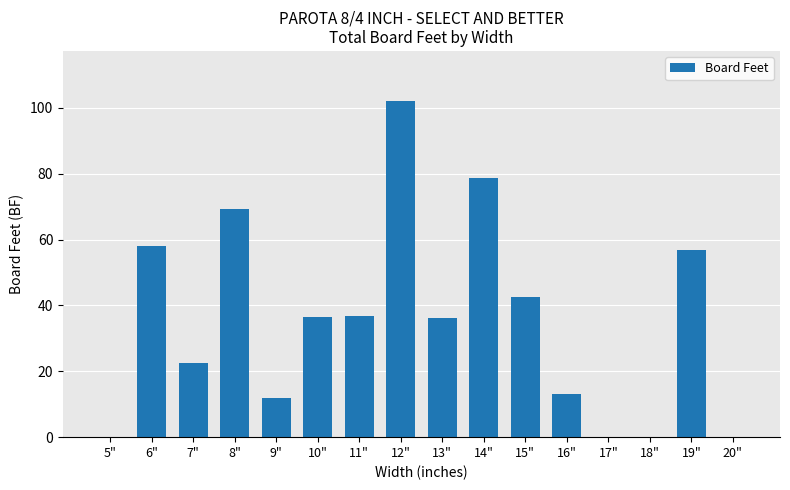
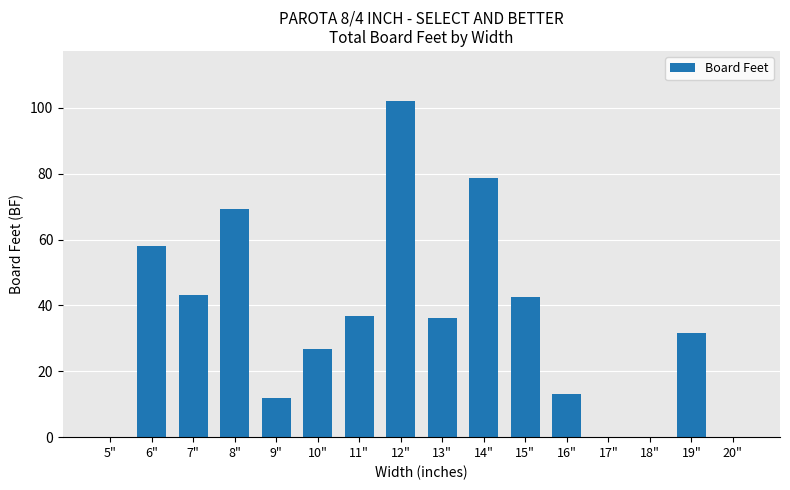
  {
    "5\"": 0,
    "6\"": 58,
-   "7\"": 23,
+   "7\"": 43,
    "8\"": 69,
    "9\"": 12,
-   "10\"": 37,
+   "10\"": 27,
    "11\"": 37,
    "12\"": 102,
    "13\"": 36,
    "14\"": 79,
    "15\"": 43,
    "16\"": 13,
    "17\"": 0,
    "18\"": 0,
-   "19\"": 57,
+   "19\"": 32,
    "20\"": 0
  }
